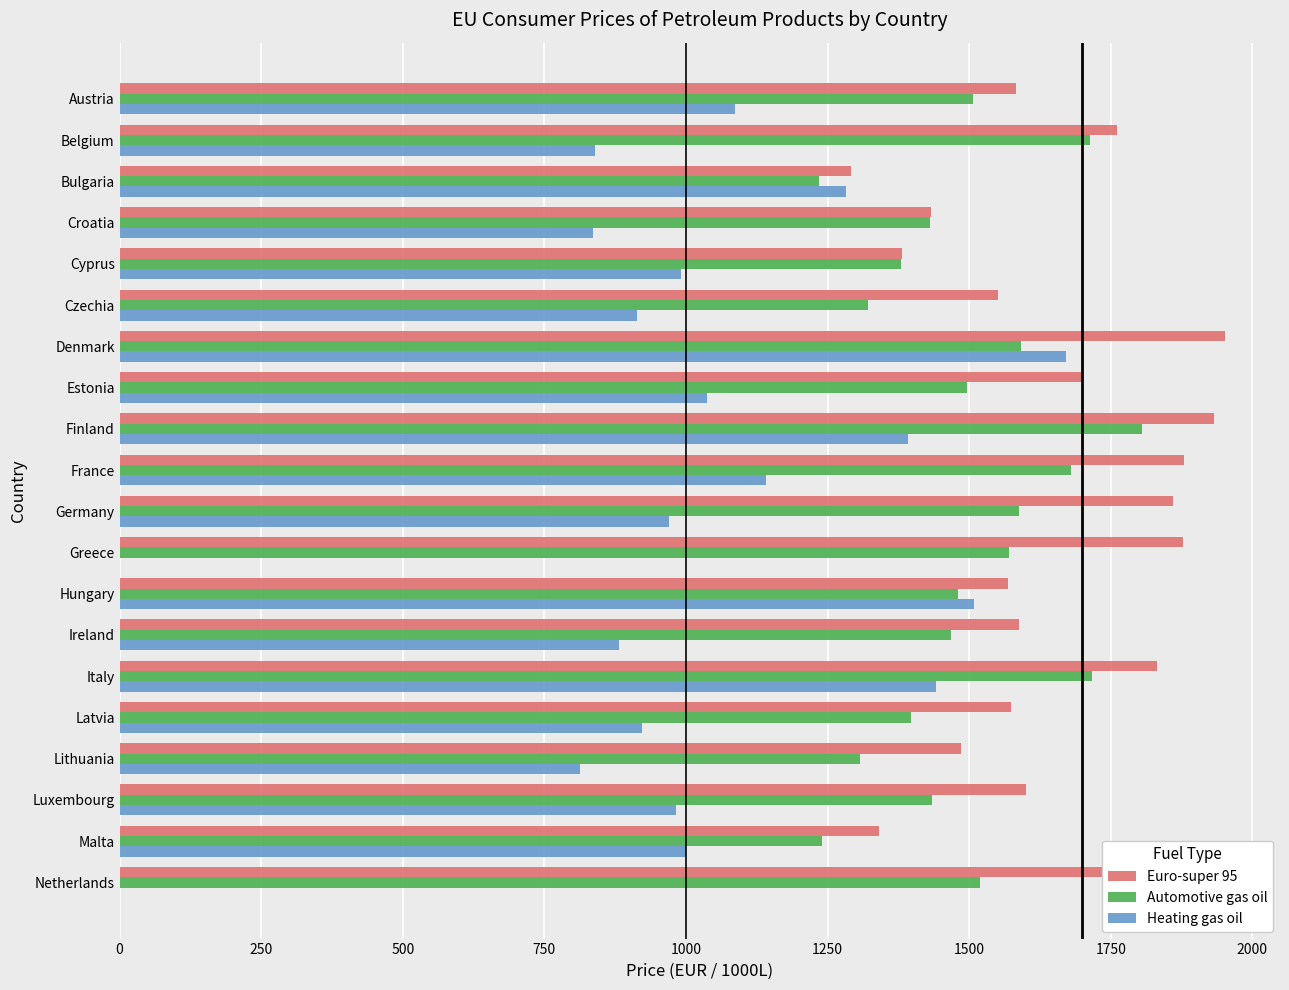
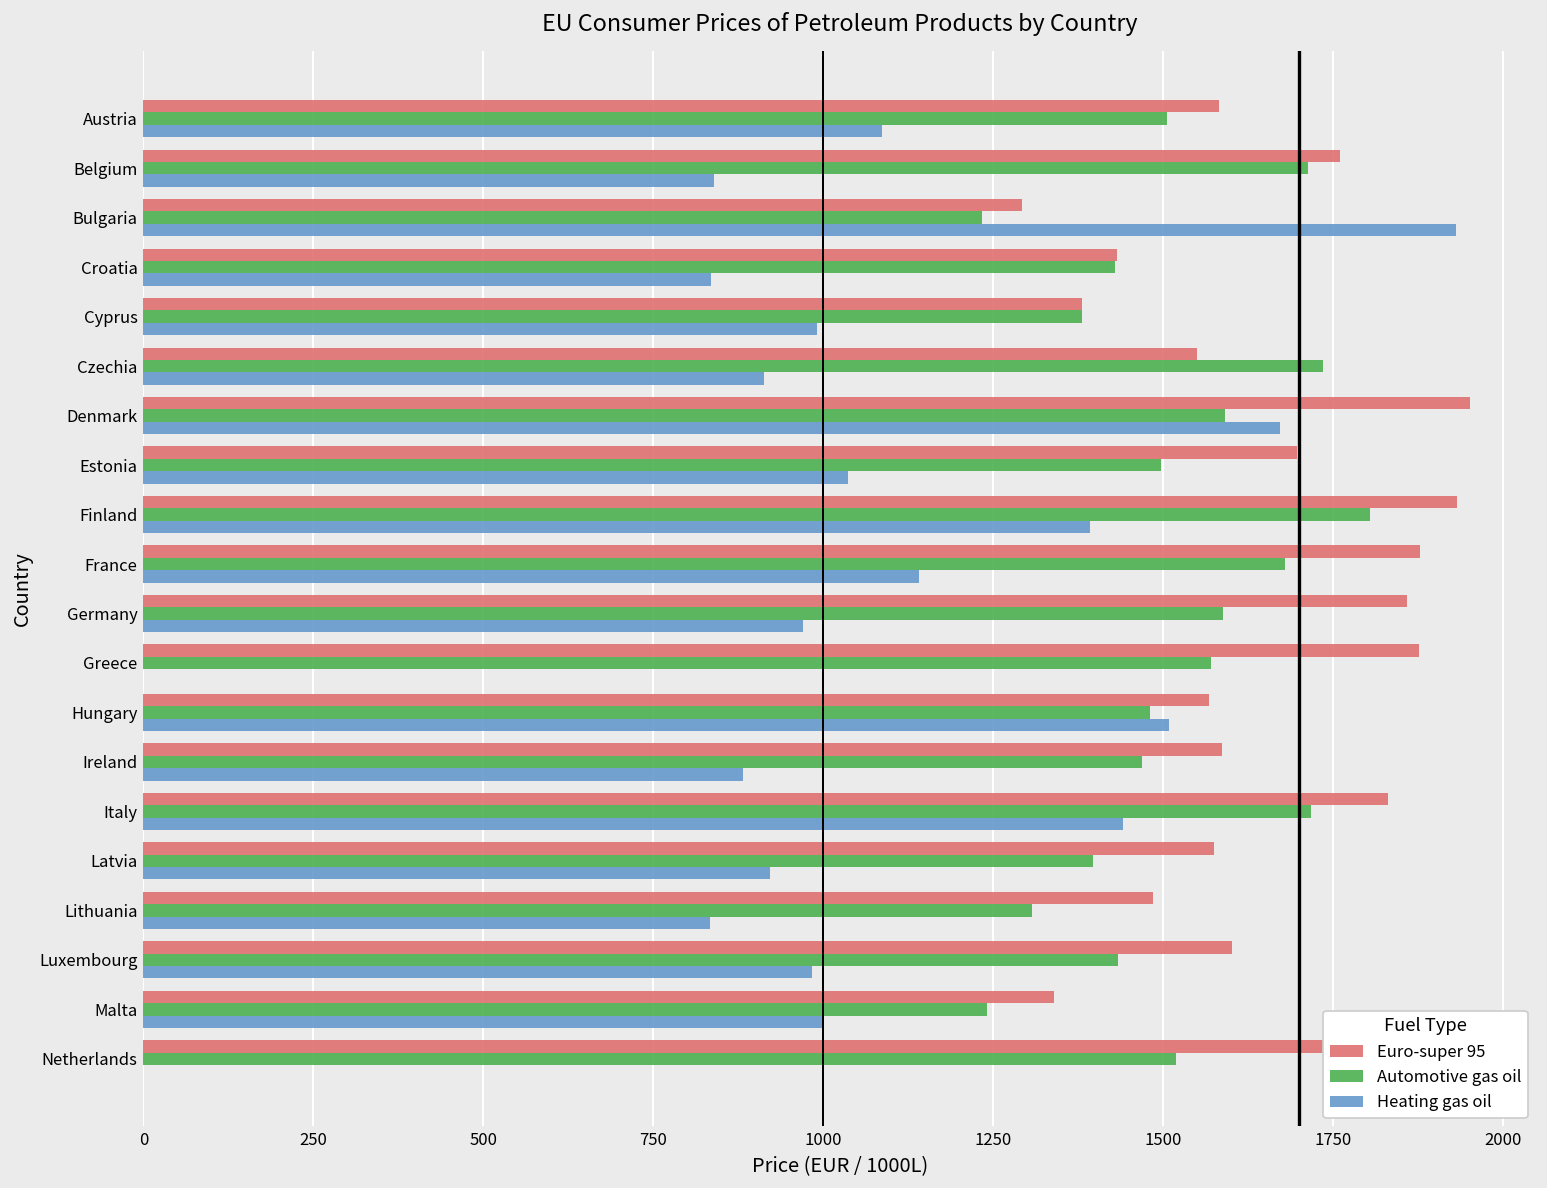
  {
    "Euro-super 95": {
      "Austria": 1580,
      "Belgium": 1760,
      "Bulgaria": 1290,
      "Croatia": 1430,
      "Cyprus": 1380,
      "Czechia": 1550,
      "Denmark": 1950,
      "Estonia": 1700,
      "Finland": 1930,
      "France": 1880,
      "Germany": 1860,
      "Greece": 1880,
      "Hungary": 1570,
      "Ireland": 1590,
      "Italy": 1830,
      "Latvia": 1570,
      "Lithuania": 1490,
      "Luxembourg": 1600,
      "Malta": 1340
    },
    "Automotive gas oil": {
      "Austria": 1510,
      "Belgium": 1710,
      "Bulgaria": 1230,
      "Croatia": 1430,
      "Cyprus": 1380,
-     "Czechia": 1320,
+     "Czechia": 1740,
      "Denmark": 1590,
      "Estonia": 1500,
      "Finland": 1810,
      "France": 1680,
      "Germany": 1590,
      "Greece": 1570,
      "Hungary": 1480,
      "Ireland": 1470,
      "Italy": 1720,
      "Latvia": 1400,
      "Lithuania": 1310,
      "Luxembourg": 1430,
      "Malta": 1240,
      "Netherlands": 1520
    },
    "Heating gas oil": {
      "Austria": 1090,
      "Belgium": 840,
-     "Bulgaria": 1280,
+     "Bulgaria": 1930,
      "Croatia": 840,
      "Cyprus": 990,
      "Czechia": 910,
      "Denmark": 1670,
      "Estonia": 1040,
      "Finland": 1390,
      "France": 1140,
      "Germany": 970,
      "Greece": 0,
      "Hungary": 1510,
      "Ireland": 880,
      "Italy": 1440,
      "Latvia": 920,
-     "Lithuania": 810,
+     "Lithuania": 830,
      "Luxembourg": 980,
      "Malta": 1000,
      "Netherlands": 0
    }
  }
